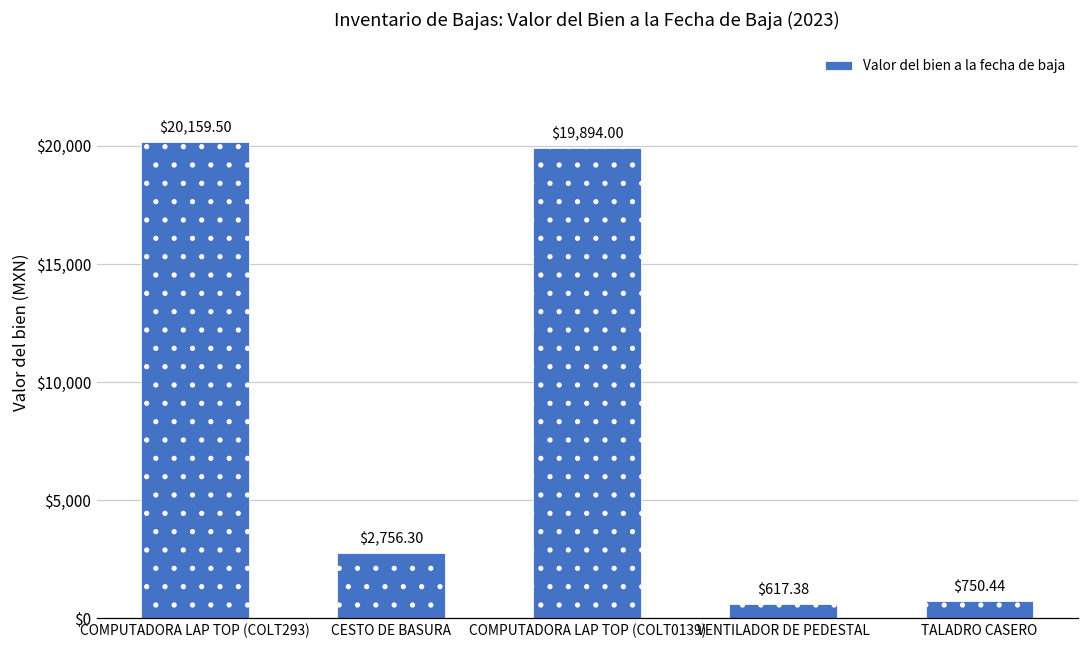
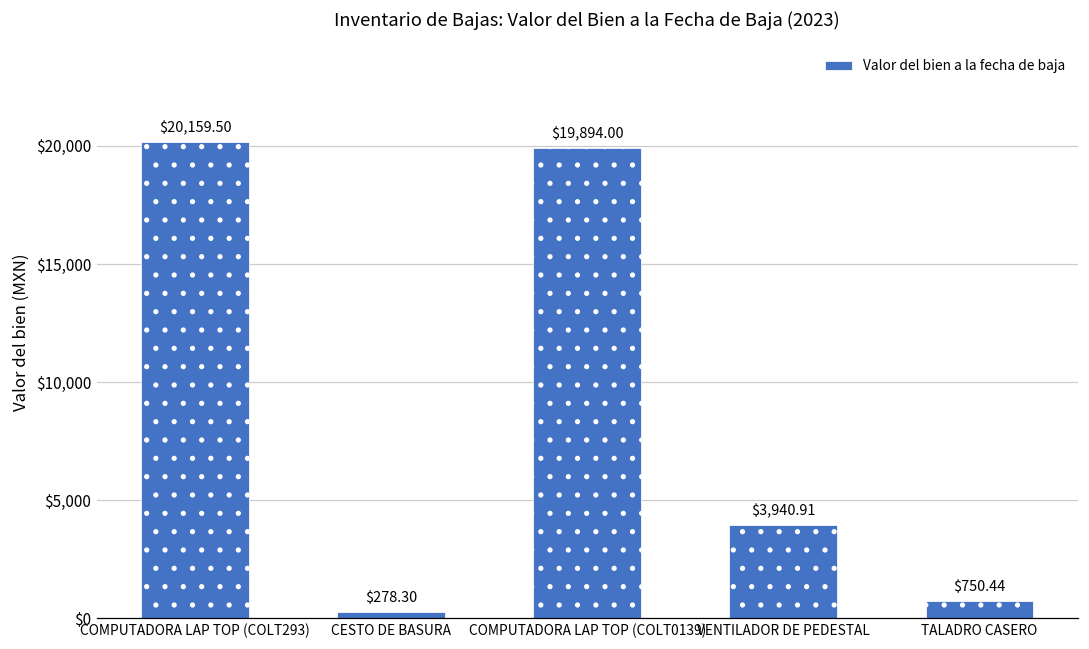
  {
    "COMPUTADORA LAP TOP (COLT293)": "$20,159.50",
-   "CESTO DE BASURA": "$2,756.30",
+   "CESTO DE BASURA": "$278.30",
    "COMPUTADORA LAP TOP (COLT0139)": "$19,894.00",
-   "VENTILADOR DE PEDESTAL": "$617.38",
+   "VENTILADOR DE PEDESTAL": "$3,940.91",
    "TALADRO CASERO": "$750.44"
  }
